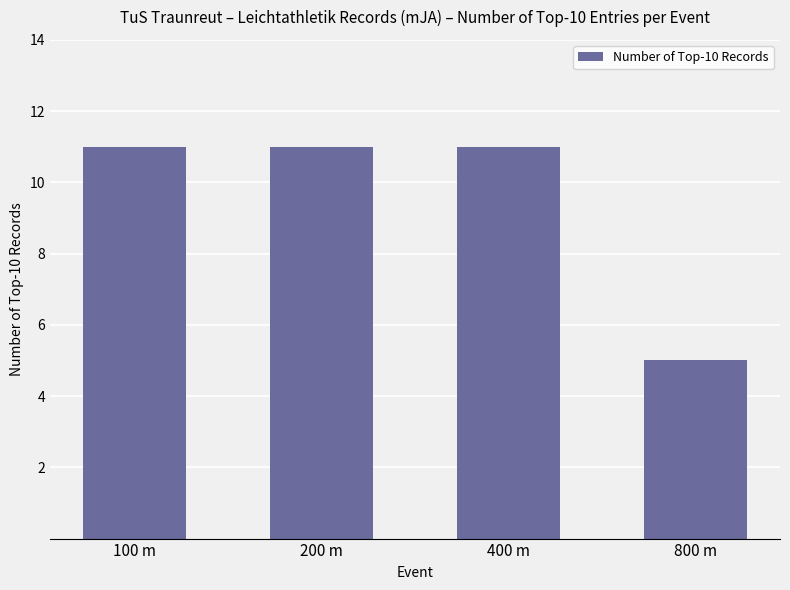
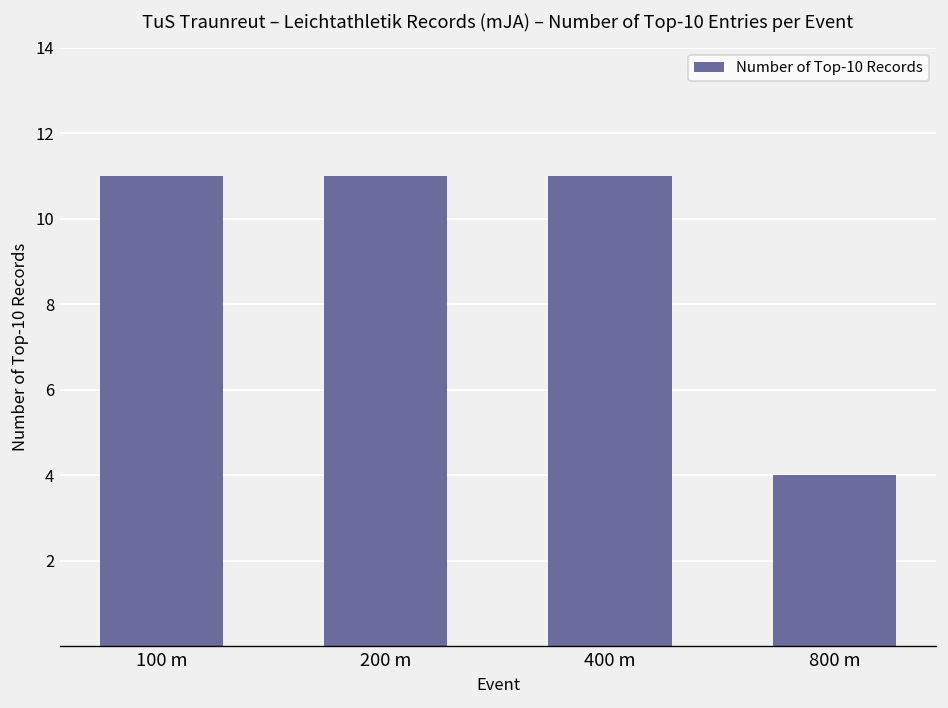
  {
    "100 m": 11,
    "200 m": 11,
    "400 m": 11,
-   "800 m": 5
+   "800 m": 4
  }
